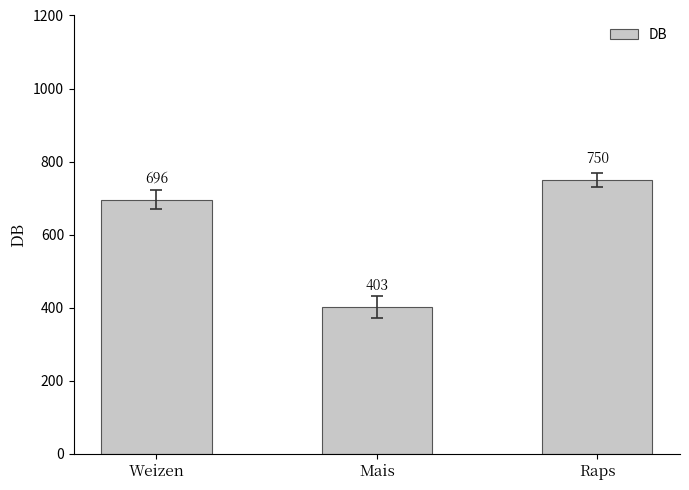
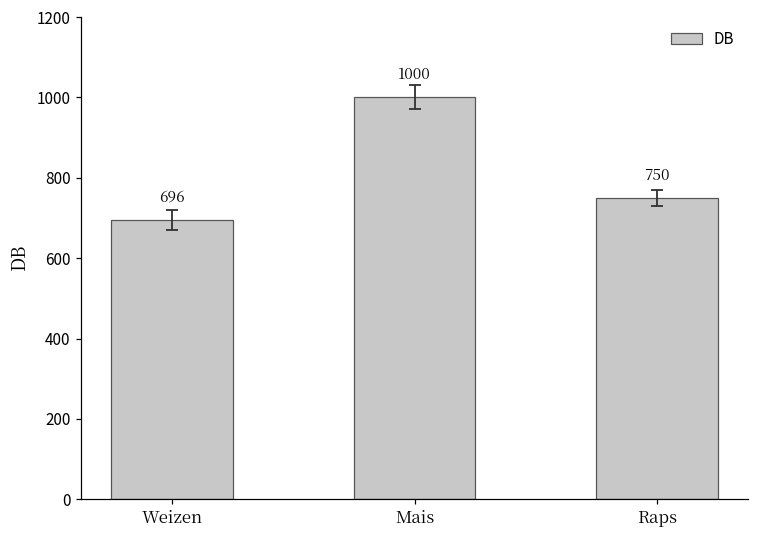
  {
    "DB": {
      "Weizen": 696,
-     "Mais": 403,
+     "Mais": 1000,
      "Raps": 750
    }
  }
